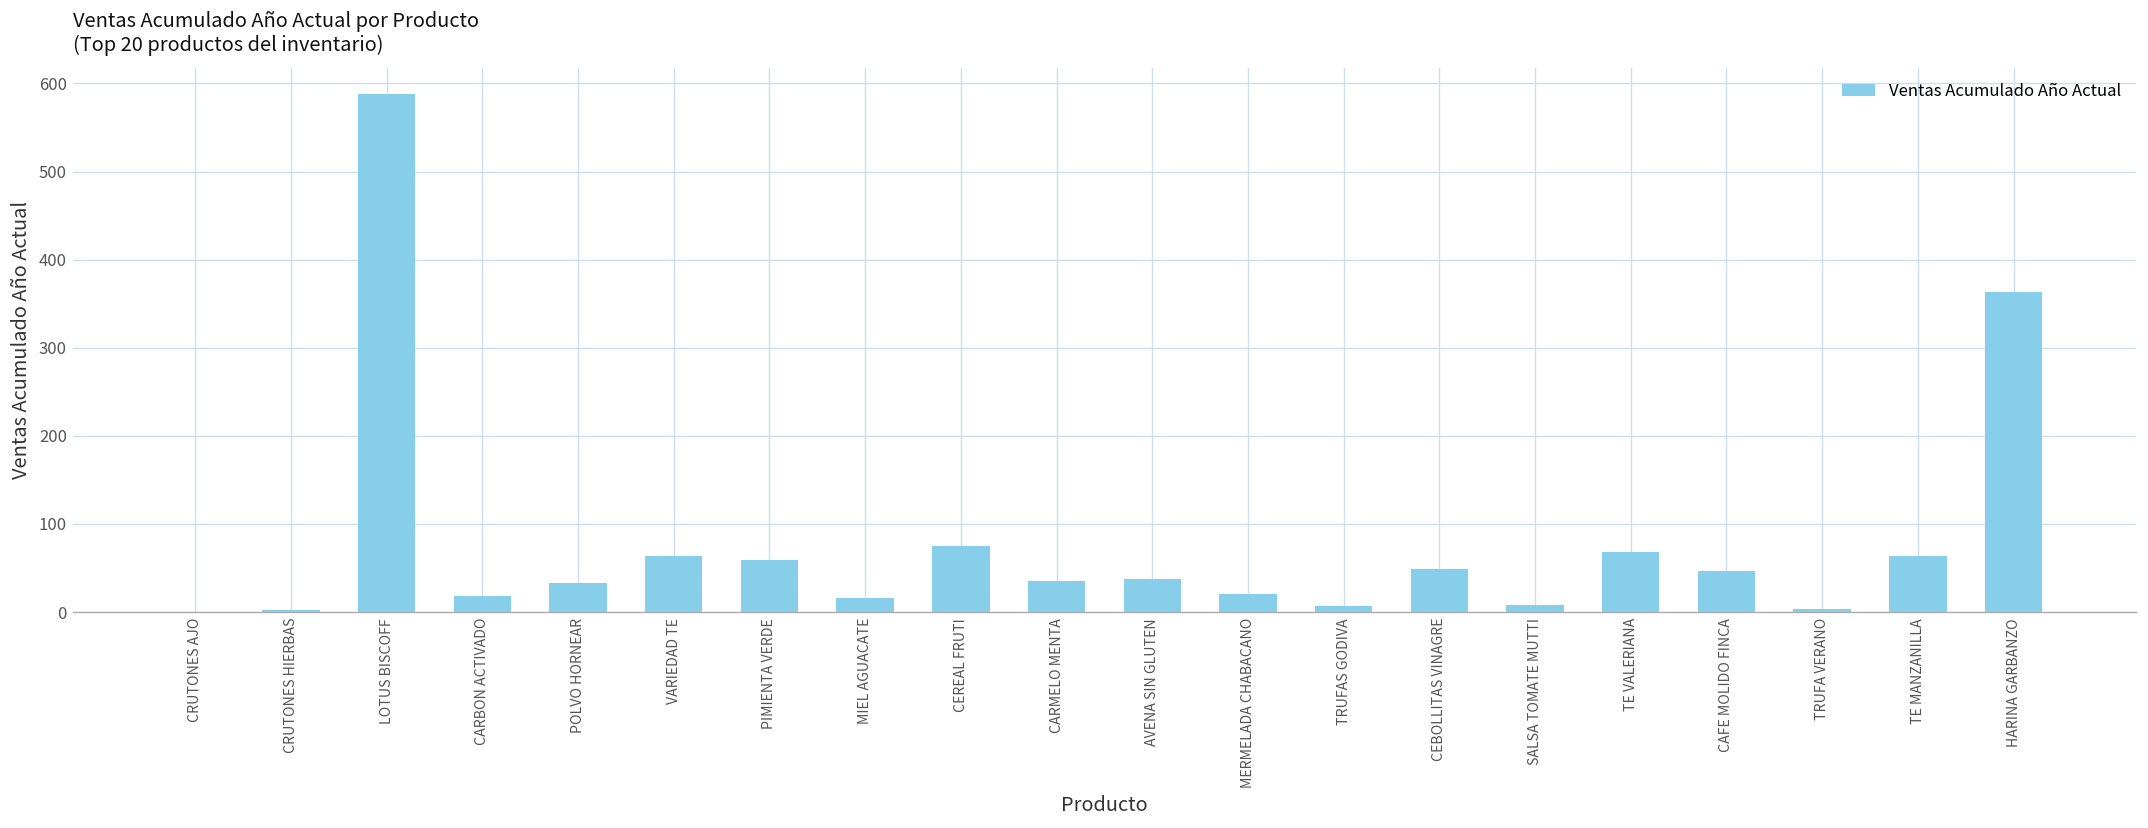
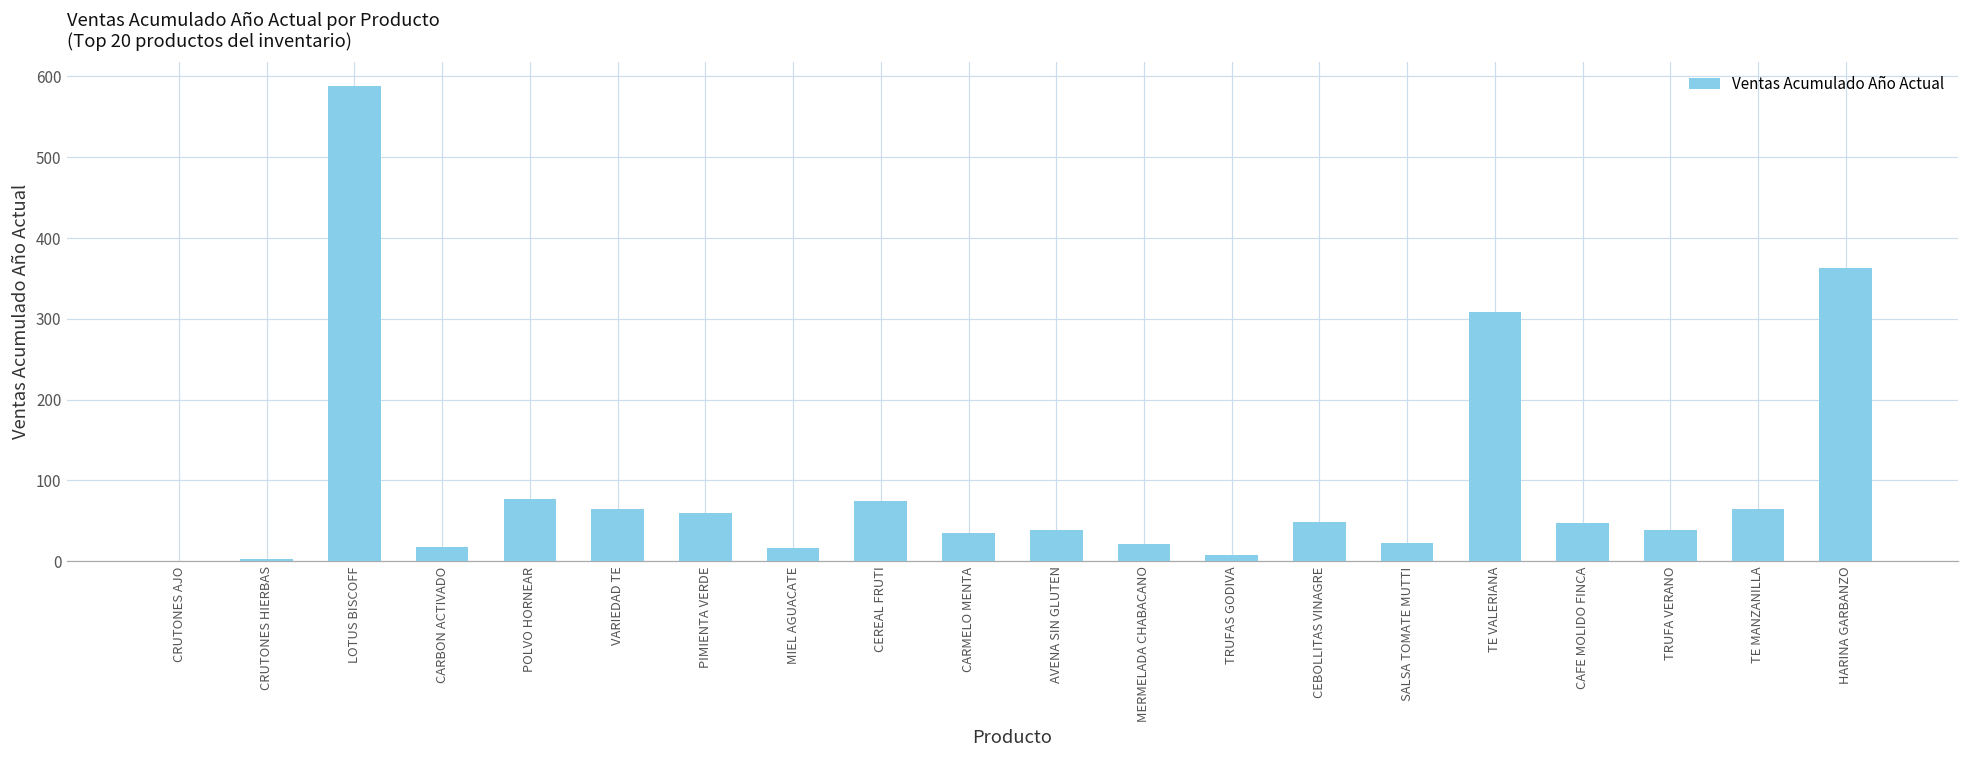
  {
    "CRUTONES AJO": 0,
    "LOTUS BISCOFF": 590,
    "CARBON ACTIVADO": 20,
-   "POLVO HORNEAR": 30,
+   "POLVO HORNEAR": 80,
    "VARIEDAD TE": 60,
    "PIMIENTA VERDE": 60,
    "MIEL AGUACATE": 20,
    "CEREAL FRUTI": 80,
    "CARMELO MENTA": 40,
    "AVENA SIN GLUTEN": 40,
    "MERMELADA CHABACANO": 20,
    "TRUFAS GODIVA": 10,
    "CEBOLLITAS VINAGRE": 50,
-   "SALSA TOMATE MUTTI": 10,
-   "TE VALERIANA": 70,
+   "SALSA TOMATE MUTTI": 20,
+   "TE VALERIANA": 310,
    "CAFE MOLIDO FINCA": 50,
-   "TRUFA VERANO": 0,
+   "TRUFA VERANO": 40,
    "TE MANZANILLA": 60,
    "HARINA GARBANZO": 360
  }
